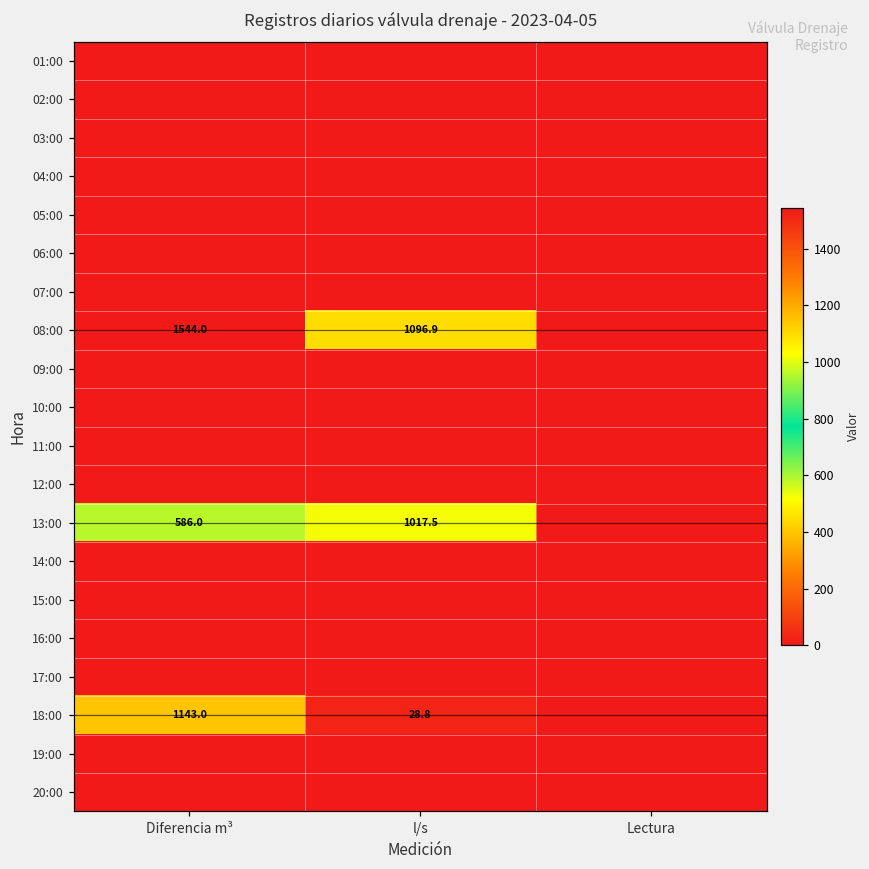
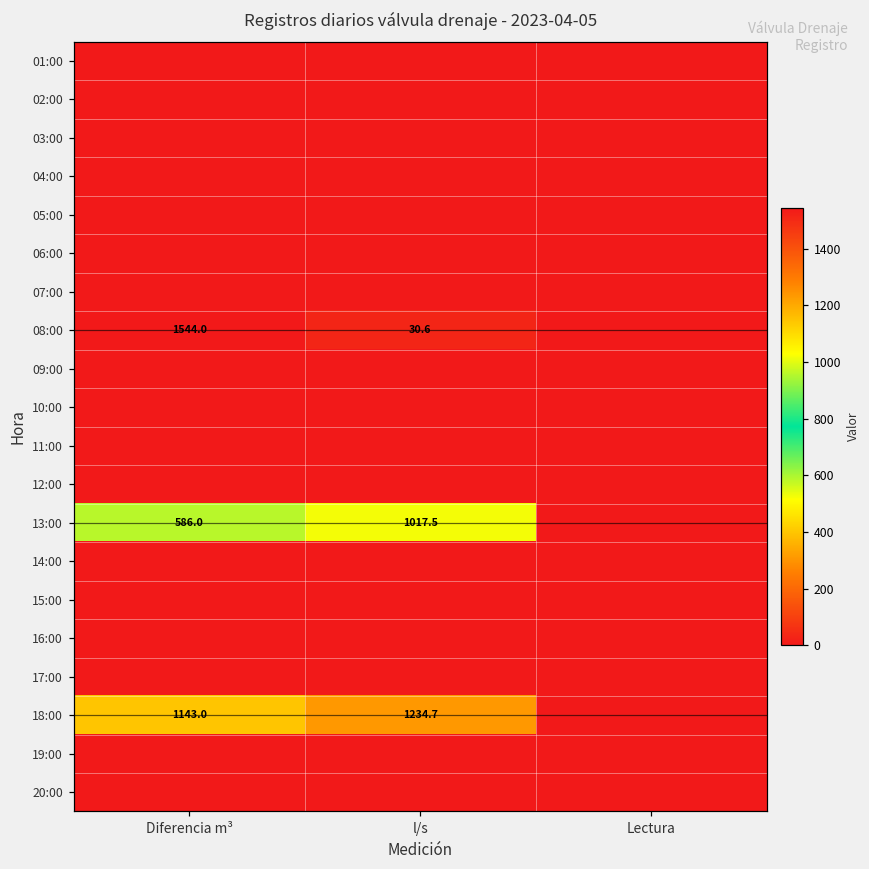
  {
    "08:00": {
      "Diferencia m³": 1544.0,
-     "l/s": 1096.9
+     "l/s": 30.6
    },
    "13:00": {
      "Diferencia m³": 586.0,
      "l/s": 1017.5
    },
    "18:00": {
      "Diferencia m³": 1143.0,
-     "l/s": 28.8
+     "l/s": 1234.7
    }
  }
